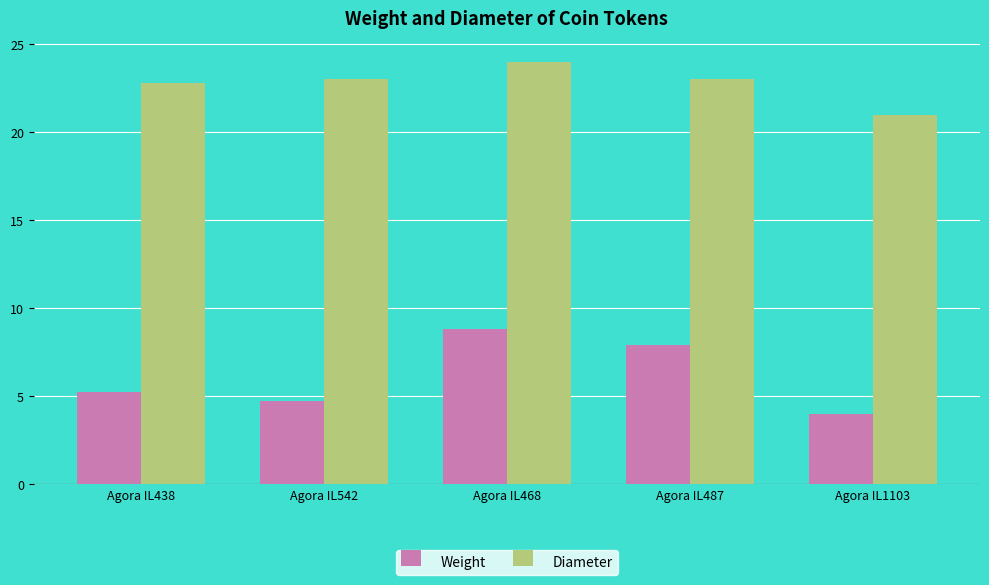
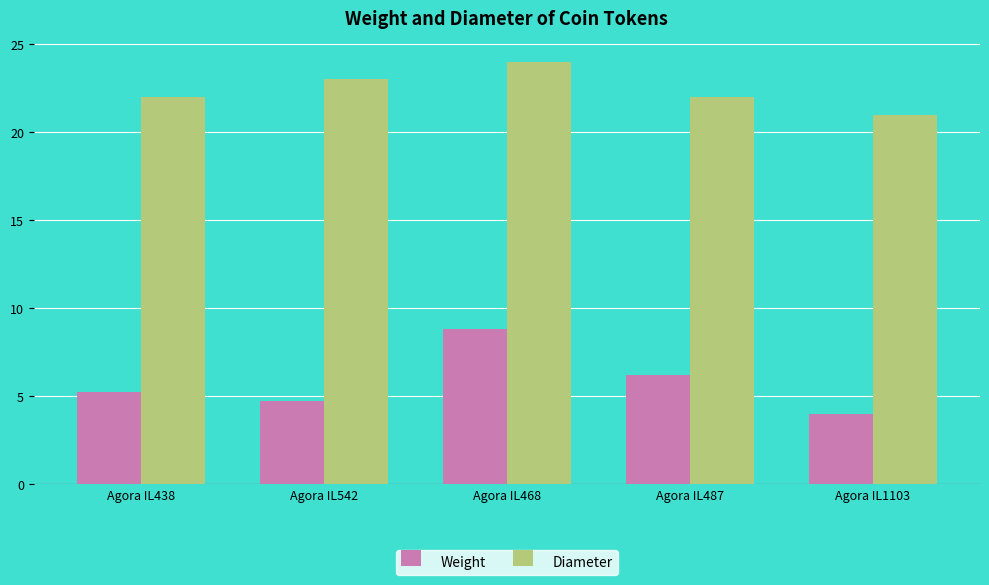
  {
    "Weight": {
      "Agora IL438": 5.2,
      "Agora IL542": 4.8,
      "Agora IL468": 8.8,
-     "Agora IL487": 7.9,
+     "Agora IL487": 6.2,
      "Agora IL1103": 4.0
    },
    "Diameter": {
-     "Agora IL438": 22.8,
+     "Agora IL438": 22.0,
      "Agora IL542": 23.0,
      "Agora IL468": 24.0,
-     "Agora IL487": 23,
+     "Agora IL487": 22,
      "Agora IL1103": 21.0
    }
  }
